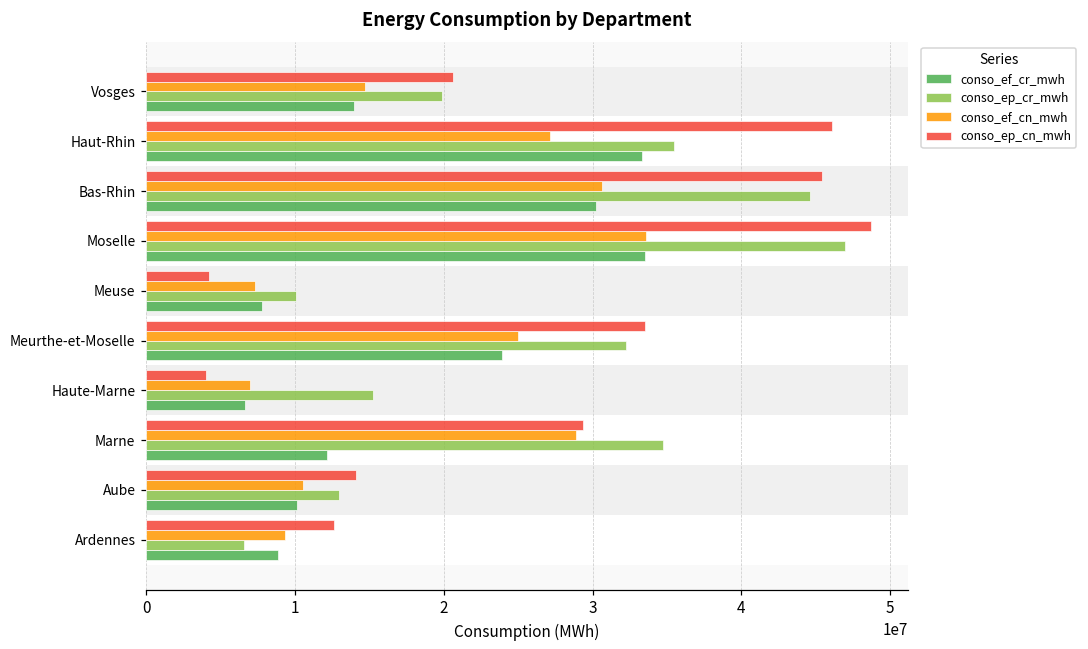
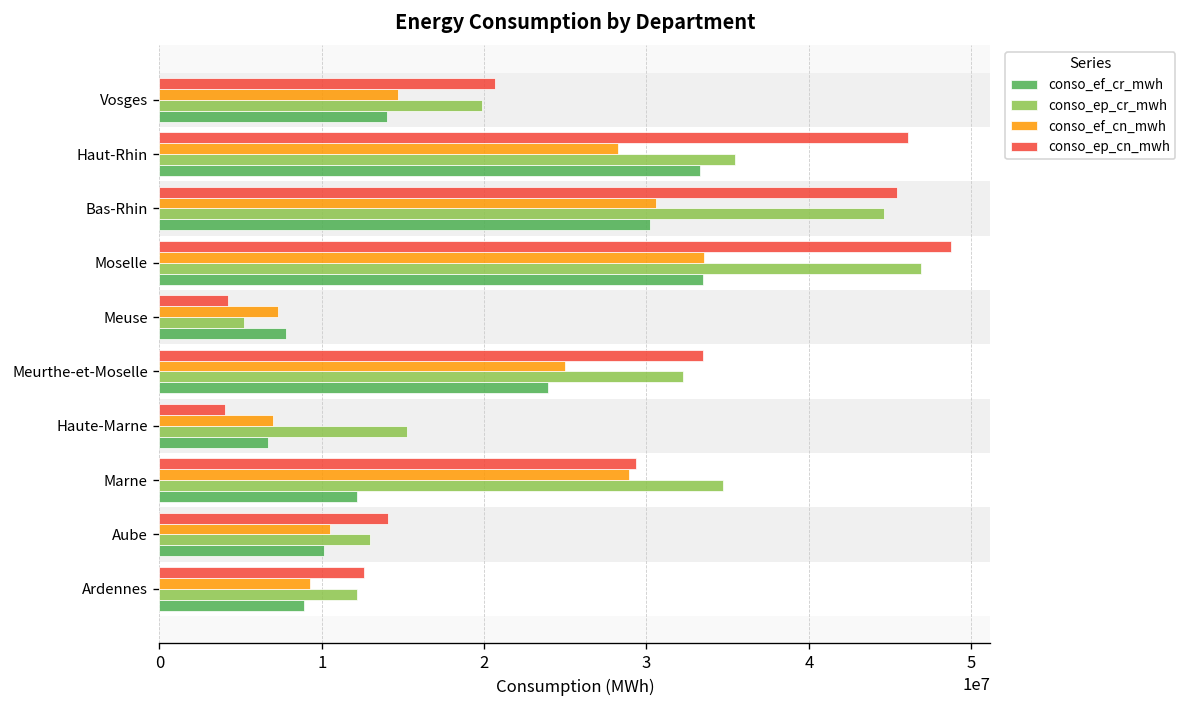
  {
    "conso_ef_cr_mwh": {
      "Vosges": 14000000,
      "Haut-Rhin": 33300000,
      "Bas-Rhin": 30200000,
      "Moselle": 33500000,
      "Meuse": 7800000,
      "Meurthe-et-Moselle": 23900000,
      "Haute-Marne": 6700000,
      "Marne": 12200000,
      "Aube": 10100000,
      "Ardennes": 8900000
    },
    "conso_ep_cr_mwh": {
      "Vosges": 19900000,
      "Haut-Rhin": 35400000,
      "Bas-Rhin": 44600000,
      "Moselle": 46900000,
-     "Meuse": 10100000,
+     "Meuse": 5200000,
      "Meurthe-et-Moselle": 32200000,
      "Haute-Marne": 15300000,
      "Marne": 34700000,
      "Aube": 13000000,
-     "Ardennes": 6600000
+     "Ardennes": 12200000
    },
    "conso_ef_cn_mwh": {
      "Vosges": 14700000,
-     "Haut-Rhin": 27200000,
+     "Haut-Rhin": 28300000,
      "Bas-Rhin": 30600000,
      "Moselle": 33600000,
      "Meuse": 7300000,
      "Meurthe-et-Moselle": 25000000,
      "Haute-Marne": 7000000,
      "Marne": 28900000,
      "Aube": 10500000,
      "Ardennes": 9300000
    },
    "conso_ep_cn_mwh": {
      "Vosges": 20600000,
      "Haut-Rhin": 46100000,
      "Bas-Rhin": 45400000,
      "Moselle": 48700000,
      "Meuse": 4200000,
      "Meurthe-et-Moselle": 33500000,
      "Haute-Marne": 4000000,
      "Marne": 29300000,
      "Aube": 14100000,
      "Ardennes": 12600000
    }
  }
